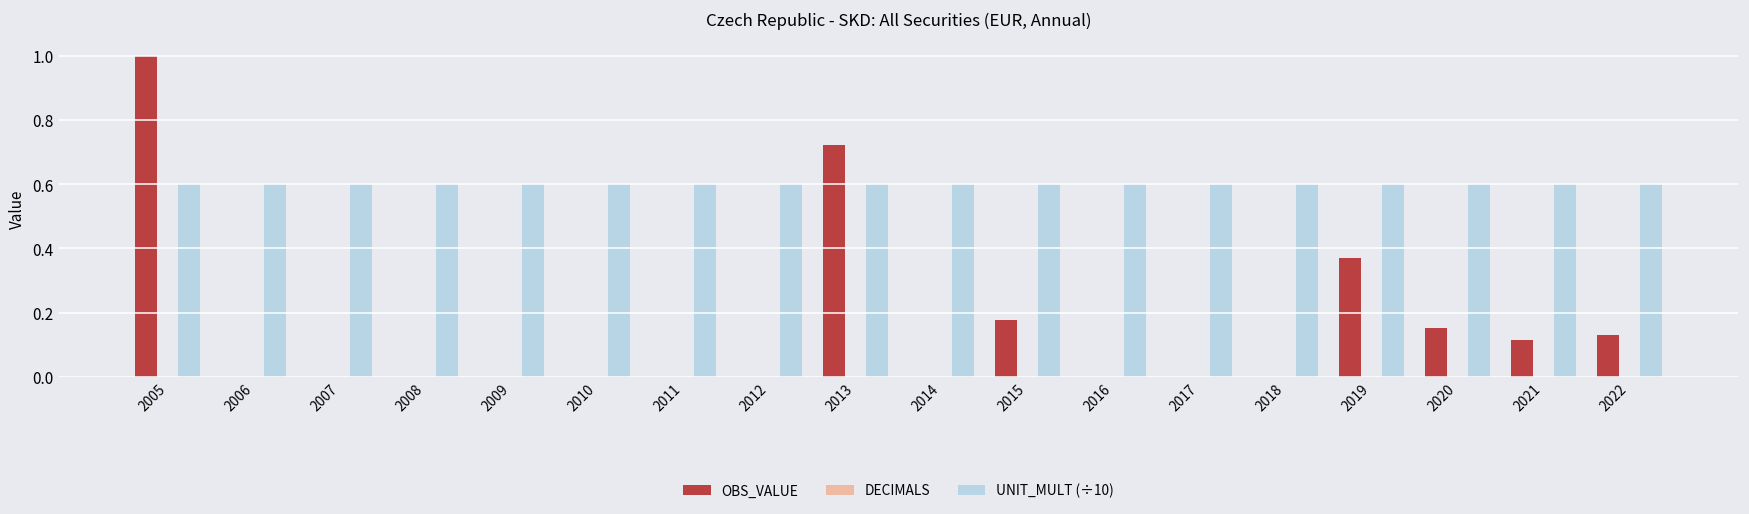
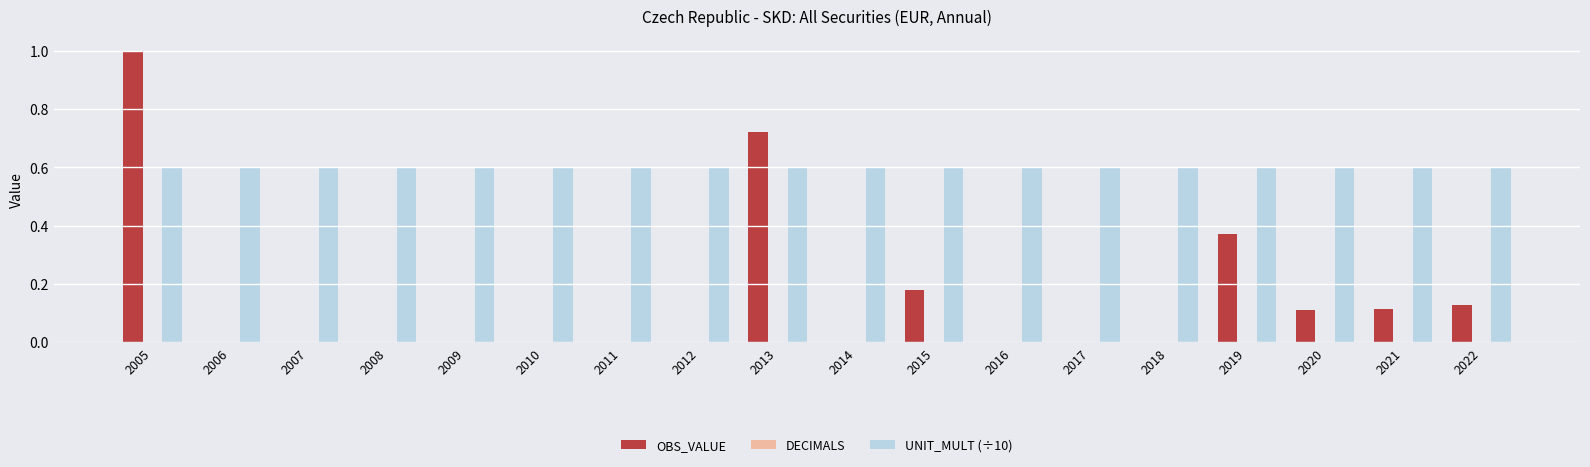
  {
    "OBS_VALUE": {
      "2005": 1.00,
      "2006": 0.00,
      "2007": 0.00,
      "2008": 0.00,
      "2009": 0.00,
      "2010": 0.00,
      "2011": 0.00,
      "2012": 0.00,
      "2013": 0.72,
      "2014": 0.00,
      "2015": 0.18,
      "2016": 0.00,
      "2017": 0.00,
      "2018": 0.00,
      "2019": 0.37,
-     "2020": 0.15,
+     "2020": 0.11,
      "2021": 0.11,
      "2022": 0.13
    },
    "DECIMALS": {
      "2005": 0.00,
      "2006": 0.00,
      "2007": 0.00,
      "2008": 0.00,
      "2009": 0.00,
      "2010": 0.00,
      "2011": 0.00,
      "2012": 0.00,
      "2013": 0.00,
      "2014": 0.00,
      "2015": 0.00,
      "2016": 0.00,
      "2017": 0.00,
      "2018": 0.00,
      "2019": 0.00,
      "2020": 0.00,
      "2021": 0.00,
      "2022": 0.00
    },
    "UNIT_MULT (÷10)": {
      "2005": 0.60,
      "2006": 0.60,
      "2007": 0.60,
      "2008": 0.60,
      "2009": 0.60,
      "2010": 0.60,
      "2011": 0.60,
      "2012": 0.60,
      "2013": 0.60,
      "2014": 0.60,
      "2015": 0.60,
      "2016": 0.60,
      "2017": 0.60,
      "2018": 0.60,
      "2019": 0.60,
      "2020": 0.60,
      "2021": 0.60,
      "2022": 0.60
    }
  }
